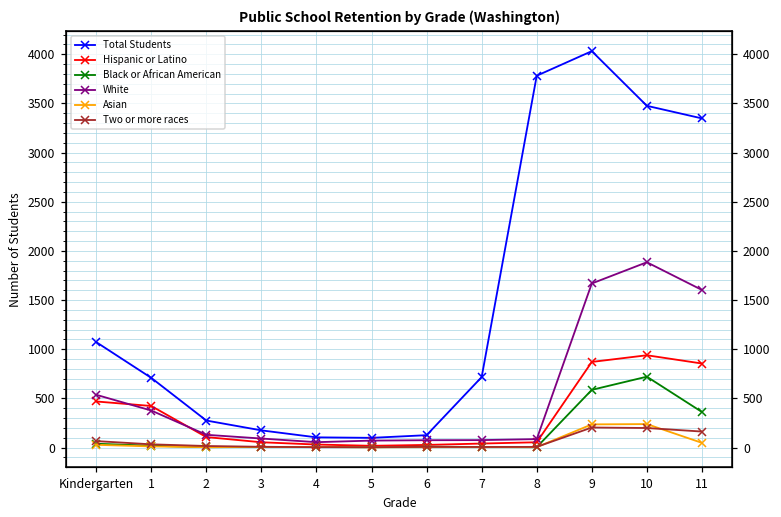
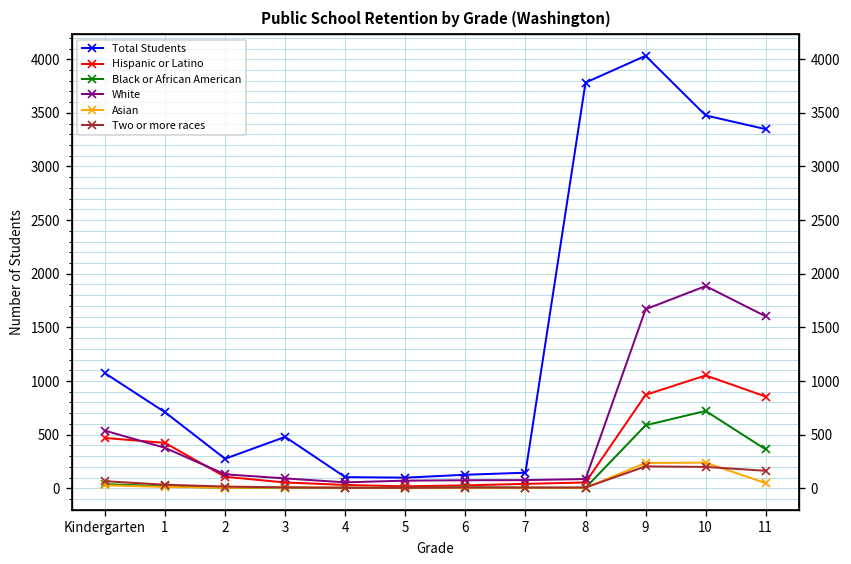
  {
    "Total Students": {
      "Kindergarten": 1100,
      "1": 700,
      "2": 300,
-     "3": 200,
+     "3": 500,
      "4": 100,
      "6": 100,
-     "7": 700,
+     "7": 100,
      "8": 3800,
      "9": 4000,
      "10": 3500,
      "11": 3300
    },
    "Hispanic or Latino": {
      "Kindergarten": 500,
      "1": 400,
      "3": 100,
      "7": 0,
      "8": 100,
      "9": 900,
-     "10": 900,
+     "10": 1100,
      "11": 900
    },
    "Black or African American": {
      "9": 600,
      "10": 700,
      "11": 400
    },
    "White": {
      "Kindergarten": 500,
      "1": 400,
      "3": 100,
      "6": 100,
      "7": 100,
      "8": 100,
      "9": 1700,
      "10": 1900,
      "11": 1600
    },
    "Asian": {
      "9": 200,
      "10": 200,
      "11": 0
    },
    "Two or more races": {
      "9": 200,
      "10": 200,
      "11": 200
    }
  }
